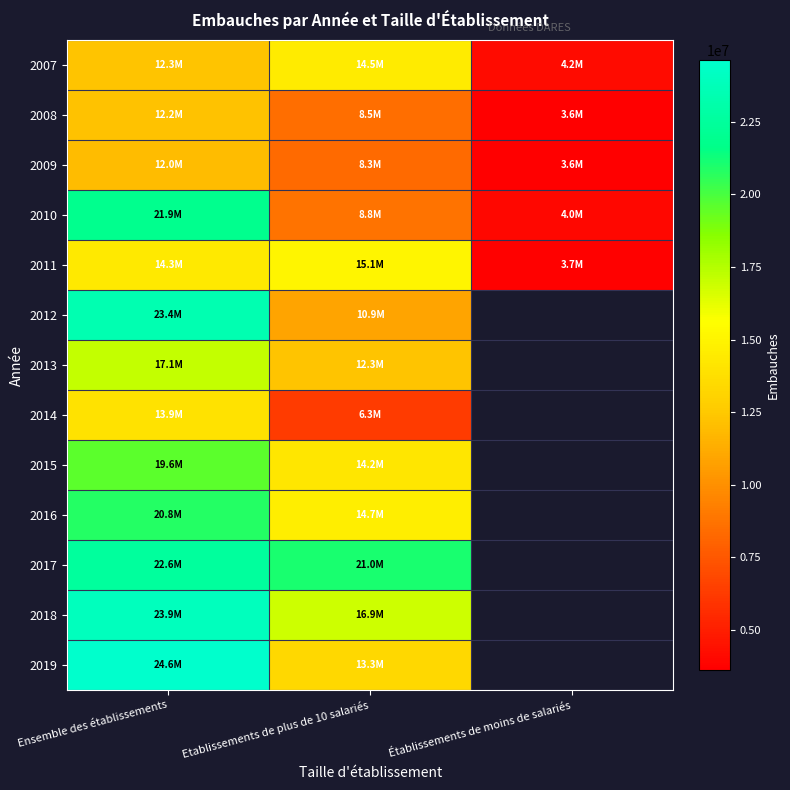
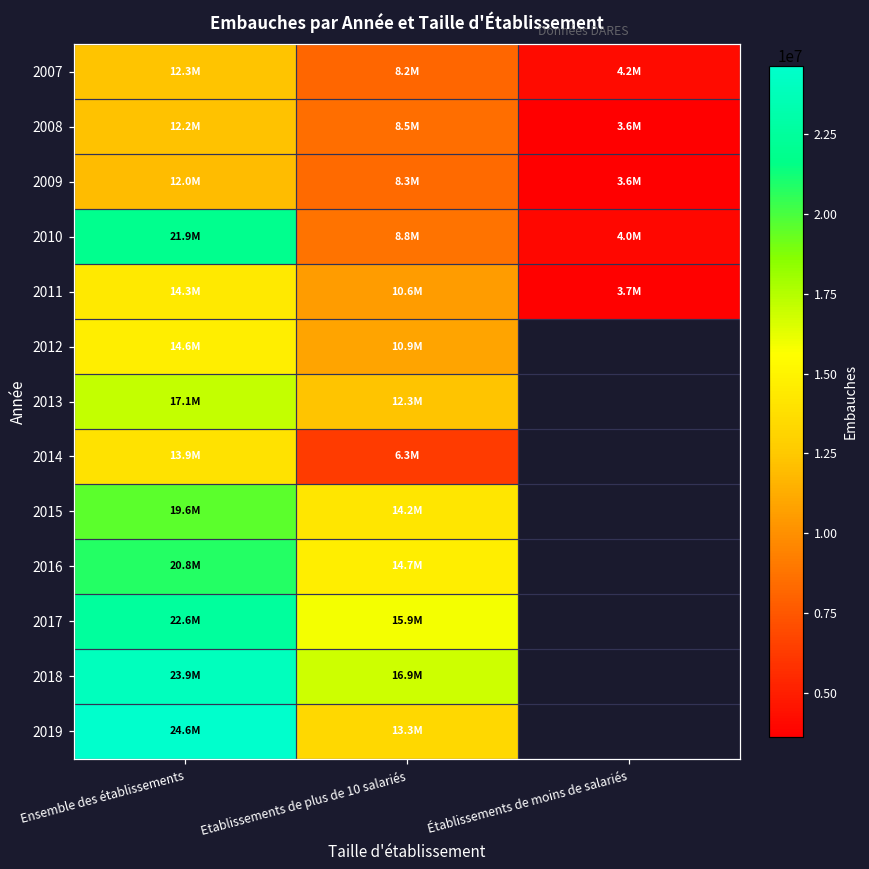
  {
    "2007": {
      "Ensemble des établissements": "12.3M",
-     "Etablissements de plus de 10 salariés": "14.5M",
+     "Etablissements de plus de 10 salariés": "8.2M",
      "Établissements de moins de salariés": "4.2M"
    },
    "2008": {
      "Ensemble des établissements": "12.2M",
      "Etablissements de plus de 10 salariés": "8.5M",
      "Établissements de moins de salariés": "3.6M"
    },
    "2009": {
      "Ensemble des établissements": "12.0M",
      "Etablissements de plus de 10 salariés": "8.3M",
      "Établissements de moins de salariés": "3.6M"
    },
    "2010": {
      "Ensemble des établissements": "21.9M",
      "Etablissements de plus de 10 salariés": "8.8M",
      "Établissements de moins de salariés": "4.0M"
    },
    "2011": {
      "Ensemble des établissements": "14.3M",
-     "Etablissements de plus de 10 salariés": "15.1M",
+     "Etablissements de plus de 10 salariés": "10.6M",
      "Établissements de moins de salariés": "3.7M"
    },
    "2012": {
-     "Ensemble des établissements": "23.4M",
+     "Ensemble des établissements": "14.6M",
      "Etablissements de plus de 10 salariés": "10.9M"
    },
    "2013": {
      "Ensemble des établissements": "17.1M",
      "Etablissements de plus de 10 salariés": "12.3M"
    },
    "2014": {
      "Ensemble des établissements": "13.9M",
      "Etablissements de plus de 10 salariés": "6.3M"
    },
    "2015": {
      "Ensemble des établissements": "19.6M",
      "Etablissements de plus de 10 salariés": "14.2M"
    },
    "2016": {
      "Ensemble des établissements": "20.8M",
      "Etablissements de plus de 10 salariés": "14.7M"
    },
    "2017": {
      "Ensemble des établissements": "22.6M",
-     "Etablissements de plus de 10 salariés": "21.0M"
+     "Etablissements de plus de 10 salariés": "15.9M"
    },
    "2018": {
      "Ensemble des établissements": "23.9M",
      "Etablissements de plus de 10 salariés": "16.9M"
    },
    "2019": {
      "Ensemble des établissements": "24.6M",
      "Etablissements de plus de 10 salariés": "13.3M"
    }
  }
